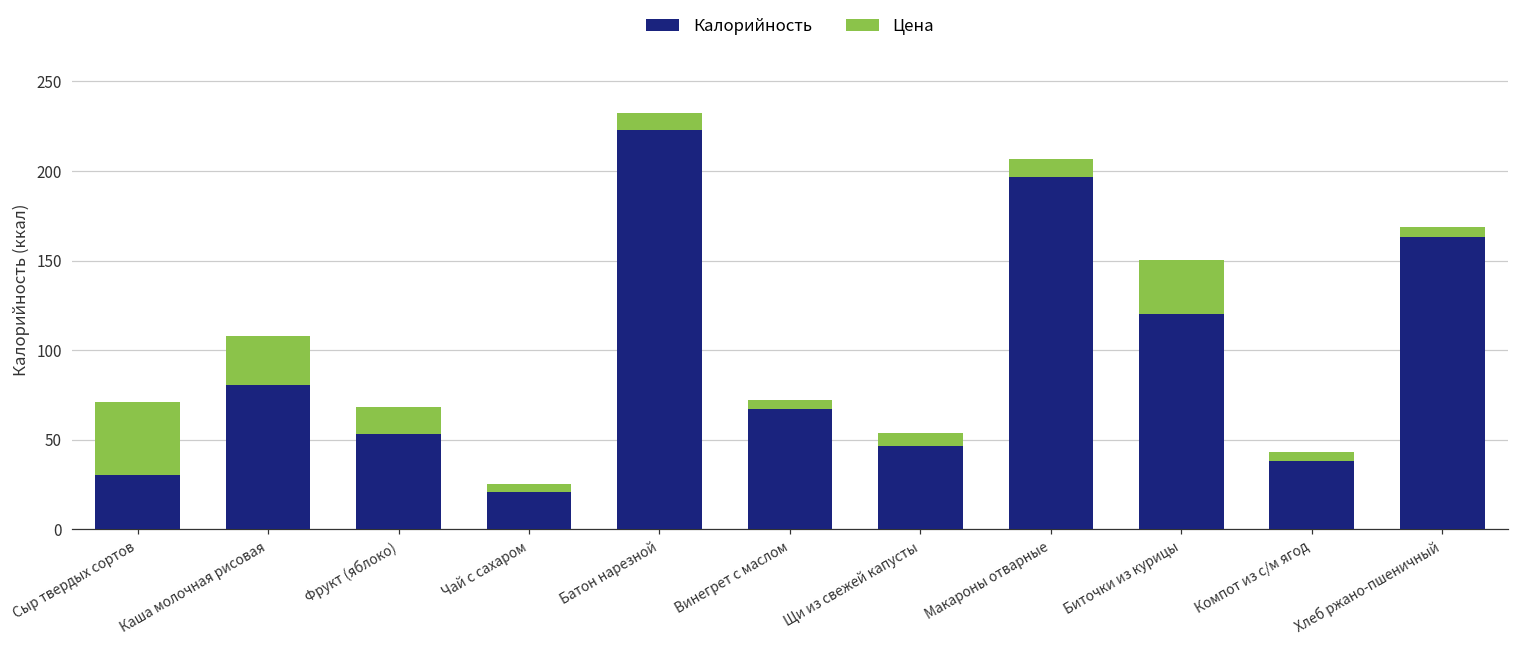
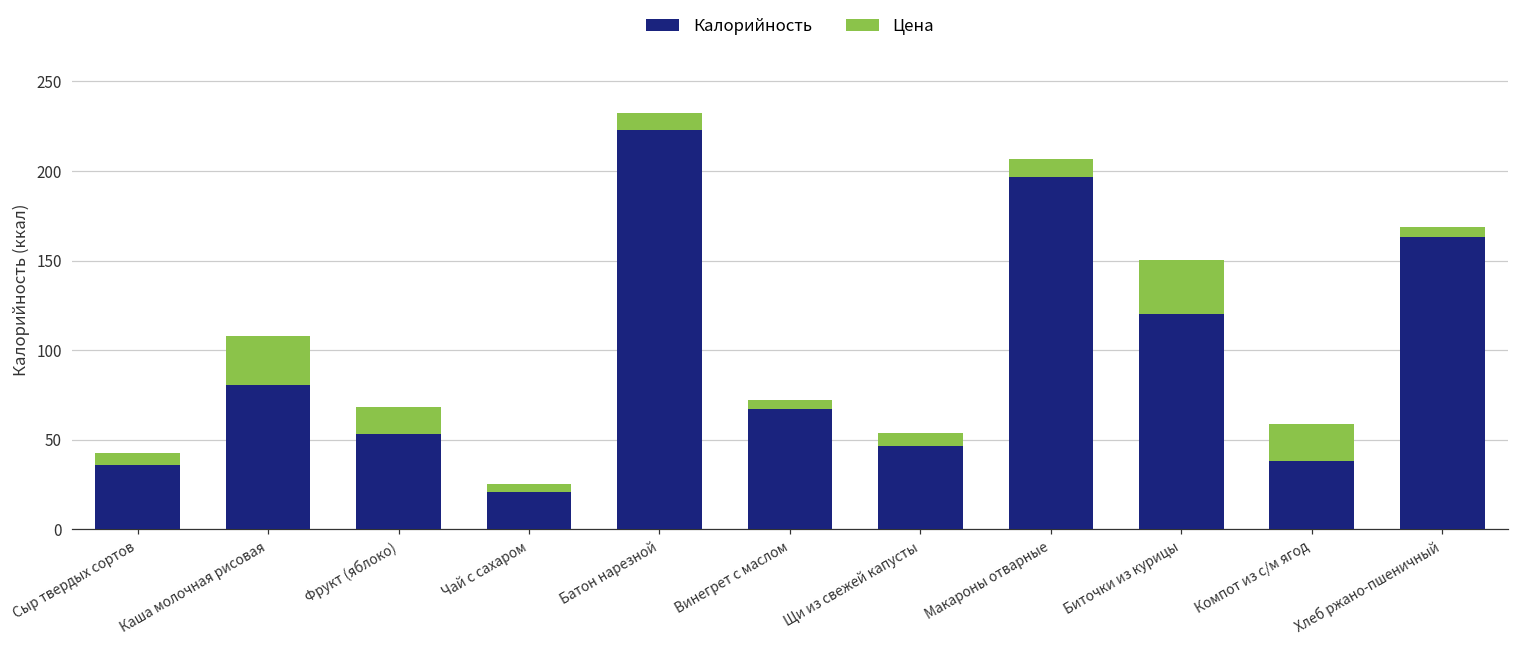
  {
    "Калорийность": {
-     "Сыр твердых сортов": 30,
+     "Сыр твердых сортов": 36,
      "Каша молочная рисовая": 81,
      "Фрукт (яблоко)": 53,
      "Чай с сахаром": 21,
      "Батон нарезной": 223,
      "Винегрет с маслом": 67,
      "Щи из свежей капусты": 46,
      "Макароны отварные": 197,
      "Биточки из курицы": 120,
      "Компот из с/м ягод": 38,
      "Хлеб ржано-пшеничный": 163
    },
    "Цена": {
-     "Сыр твердых сортов": 41,
+     "Сыр твердых сортов": 7,
      "Каша молочная рисовая": 27,
      "Фрукт (яблоко)": 15,
      "Чай с сахаром": 5,
      "Батон нарезной": 10,
      "Винегрет с маслом": 5,
      "Щи из свежей капусты": 8,
      "Макароны отварные": 10,
      "Биточки из курицы": 30,
-     "Компот из с/м ягод": 5,
+     "Компот из с/м ягод": 21,
      "Хлеб ржано-пшеничный": 6
    }
  }
